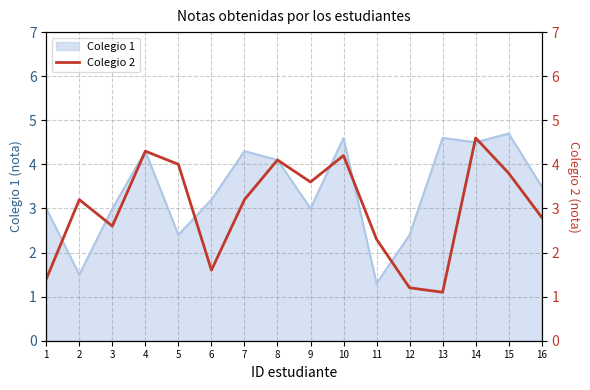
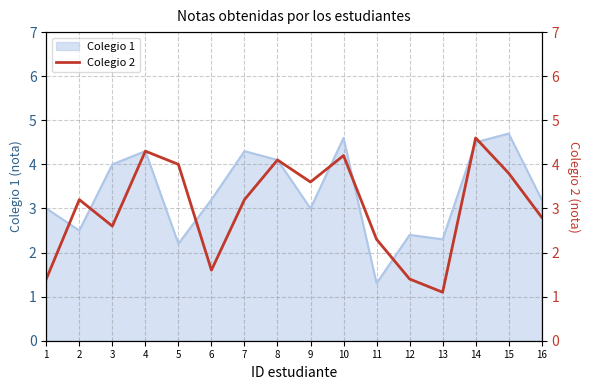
  {
    "Colegio 1": {
      "1": 3.0,
-     "2": 1.5,
-     "3": 3,
+     "2": 2.5,
+     "3": 4,
      "4": 4.3,
-     "5": 2.4,
+     "5": 2.2,
      "6": 3.2,
      "7": 4.3,
      "8": 4.1,
      "9": 3.0,
      "10": 4.6,
      "11": 1.3,
      "12": 2.4,
-     "13": 4.6,
+     "13": 2.3,
      "14": 4.5,
      "15": 4.7,
-     "16": 3.5
+     "16": 3.2
    },
    "Colegio 2": {
      "1": 1.4,
      "2": 3.2,
      "3": 2.6,
      "4": 4.3,
      "5": 4.0,
      "6": 1.6,
      "7": 3.2,
      "8": 4.1,
      "9": 3.6,
      "10": 4.2,
      "11": 2.3,
-     "12": 1.2,
+     "12": 1.4,
      "13": 1.1,
      "14": 4.6,
      "15": 3.8,
      "16": 2.8
    }
  }
